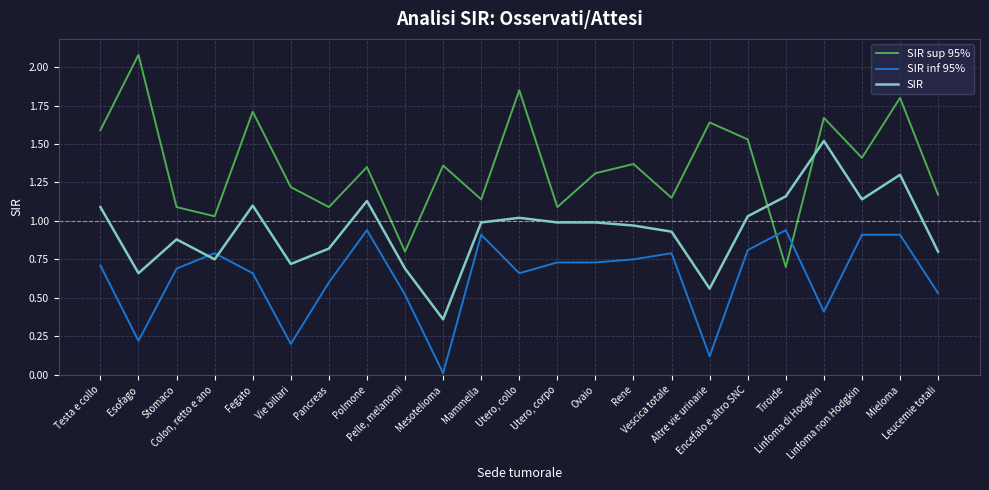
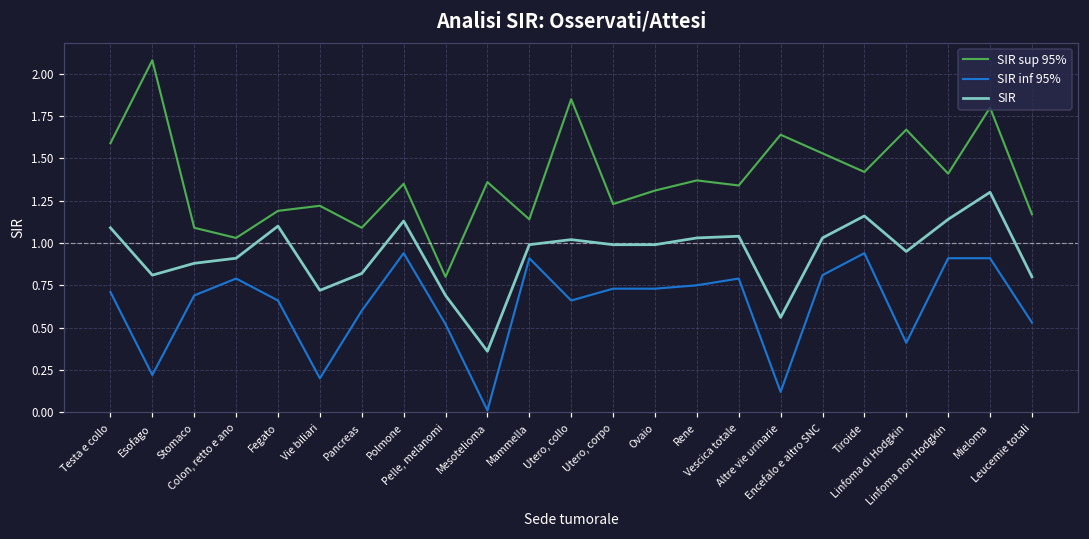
  {
    "SIR sup 95%": {
      "Testa e collo": 1.59,
      "Esofago": 2.08,
      "Stomaco": 1.09,
      "Colon, retto e ano": 1.03,
-     "Fegato": 1.71,
+     "Fegato": 1.19,
      "Vie biliari": 1.22,
      "Pancreas": 1.09,
      "Polmone": 1.35,
      "Pelle, melanomi": 0.80,
      "Mesotelioma": 1.36,
      "Mammella": 1.14,
      "Utero, collo": 1.85,
-     "Utero, corpo": 1.09,
+     "Utero, corpo": 1.23,
      "Ovaio": 1.31,
      "Rene": 1.37,
-     "Vescica totale": 1.15,
+     "Vescica totale": 1.34,
      "Altre vie urinarie": 1.64,
      "Encefalo e altro SNC": 1.53,
-     "Tiroide": 0.70,
+     "Tiroide": 1.42,
      "Linfoma di Hodgkin": 1.67,
      "Linfoma non Hodgkin": 1.41,
      "Mieloma": 1.80,
      "Leucemie totali": 1.17
    },
    "SIR inf 95%": {
      "Testa e collo": 0.71,
      "Esofago": 0.22,
      "Stomaco": 0.69,
      "Colon, retto e ano": 0.79,
      "Fegato": 0.66,
      "Vie biliari": 0.20,
      "Pancreas": 0.60,
      "Polmone": 0.94,
      "Pelle, melanomi": 0.52,
      "Mesotelioma": 0.01,
      "Mammella": 0.91,
      "Utero, collo": 0.66,
      "Utero, corpo": 0.73,
      "Ovaio": 0.73,
      "Rene": 0.75,
      "Vescica totale": 0.79,
      "Altre vie urinarie": 0.12,
      "Encefalo e altro SNC": 0.81,
      "Tiroide": 0.94,
      "Linfoma di Hodgkin": 0.41,
      "Linfoma non Hodgkin": 0.91,
      "Mieloma": 0.91,
      "Leucemie totali": 0.53
    },
    "SIR": {
      "Testa e collo": 1.09,
-     "Esofago": 0.66,
+     "Esofago": 0.81,
      "Stomaco": 0.88,
-     "Colon, retto e ano": 0.75,
+     "Colon, retto e ano": 0.91,
      "Fegato": 1.10,
      "Vie biliari": 0.72,
      "Pancreas": 0.82,
      "Polmone": 1.13,
      "Pelle, melanomi": 0.69,
      "Mesotelioma": 0.36,
      "Mammella": 0.99,
      "Utero, collo": 1.02,
      "Utero, corpo": 0.99,
      "Ovaio": 0.99,
-     "Rene": 0.97,
-     "Vescica totale": 0.93,
+     "Rene": 1.03,
+     "Vescica totale": 1.04,
      "Altre vie urinarie": 0.56,
      "Encefalo e altro SNC": 1.03,
      "Tiroide": 1.16,
-     "Linfoma di Hodgkin": 1.52,
+     "Linfoma di Hodgkin": 0.95,
      "Linfoma non Hodgkin": 1.14,
      "Mieloma": 1.30,
      "Leucemie totali": 0.80
    }
  }
